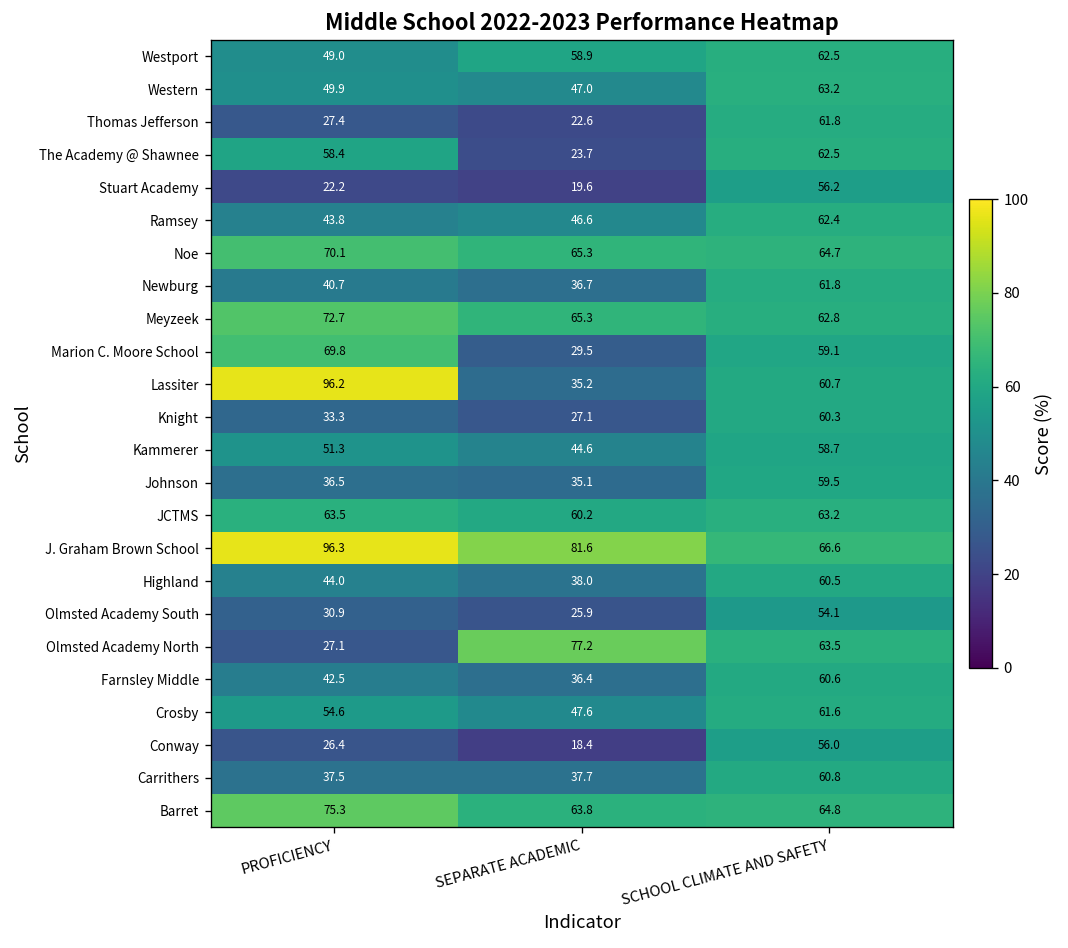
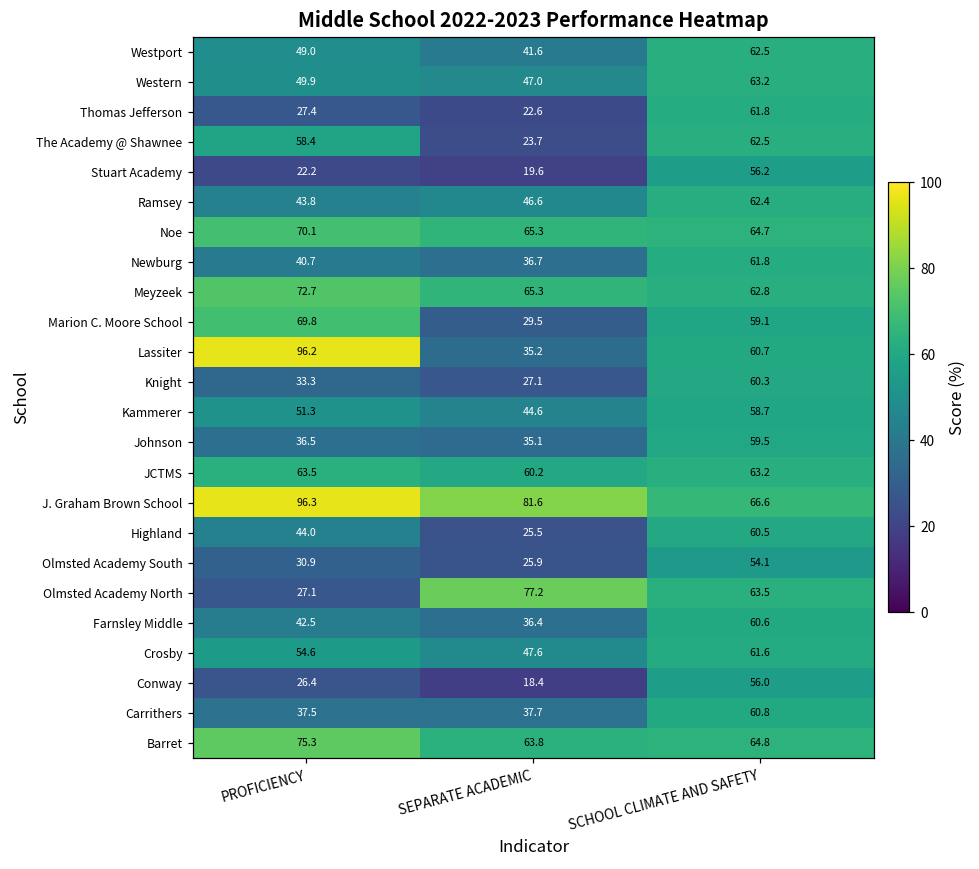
  {
    "Westport": {
      "PROFICIENCY": 49.0,
-     "SEPARATE ACADEMIC": 58.9,
+     "SEPARATE ACADEMIC": 41.6,
      "SCHOOL CLIMATE AND SAFETY": 62.5
    },
    "Western": {
      "PROFICIENCY": 49.9,
      "SEPARATE ACADEMIC": 47.0,
      "SCHOOL CLIMATE AND SAFETY": 63.2
    },
    "Thomas Jefferson": {
      "PROFICIENCY": 27.4,
      "SEPARATE ACADEMIC": 22.6,
      "SCHOOL CLIMATE AND SAFETY": 61.8
    },
    "The Academy @ Shawnee": {
      "PROFICIENCY": 58.4,
      "SEPARATE ACADEMIC": 23.7,
      "SCHOOL CLIMATE AND SAFETY": 62.5
    },
    "Stuart Academy": {
      "PROFICIENCY": 22.2,
      "SEPARATE ACADEMIC": 19.6,
      "SCHOOL CLIMATE AND SAFETY": 56.2
    },
    "Ramsey": {
      "PROFICIENCY": 43.8,
      "SEPARATE ACADEMIC": 46.6,
      "SCHOOL CLIMATE AND SAFETY": 62.4
    },
    "Noe": {
      "PROFICIENCY": 70.1,
      "SEPARATE ACADEMIC": 65.3,
      "SCHOOL CLIMATE AND SAFETY": 64.7
    },
    "Newburg": {
      "PROFICIENCY": 40.7,
      "SEPARATE ACADEMIC": 36.7,
      "SCHOOL CLIMATE AND SAFETY": 61.8
    },
    "Meyzeek": {
      "PROFICIENCY": 72.7,
      "SEPARATE ACADEMIC": 65.3,
      "SCHOOL CLIMATE AND SAFETY": 62.8
    },
    "Marion C. Moore School": {
      "PROFICIENCY": 69.8,
      "SEPARATE ACADEMIC": 29.5,
      "SCHOOL CLIMATE AND SAFETY": 59.1
    },
    "Lassiter": {
      "PROFICIENCY": 96.2,
      "SEPARATE ACADEMIC": 35.2,
      "SCHOOL CLIMATE AND SAFETY": 60.7
    },
    "Knight": {
      "PROFICIENCY": 33.3,
      "SEPARATE ACADEMIC": 27.1,
      "SCHOOL CLIMATE AND SAFETY": 60.3
    },
    "Kammerer": {
      "PROFICIENCY": 51.3,
      "SEPARATE ACADEMIC": 44.6,
      "SCHOOL CLIMATE AND SAFETY": 58.7
    },
    "Johnson": {
      "PROFICIENCY": 36.5,
      "SEPARATE ACADEMIC": 35.1,
      "SCHOOL CLIMATE AND SAFETY": 59.5
    },
    "JCTMS": {
      "PROFICIENCY": 63.5,
      "SEPARATE ACADEMIC": 60.2,
      "SCHOOL CLIMATE AND SAFETY": 63.2
    },
    "J. Graham Brown School": {
      "PROFICIENCY": 96.3,
      "SEPARATE ACADEMIC": 81.6,
      "SCHOOL CLIMATE AND SAFETY": 66.6
    },
    "Highland": {
      "PROFICIENCY": 44.0,
-     "SEPARATE ACADEMIC": 38.0,
+     "SEPARATE ACADEMIC": 25.5,
      "SCHOOL CLIMATE AND SAFETY": 60.5
    },
    "Olmsted Academy South": {
      "PROFICIENCY": 30.9,
      "SEPARATE ACADEMIC": 25.9,
      "SCHOOL CLIMATE AND SAFETY": 54.1
    },
    "Olmsted Academy North": {
      "PROFICIENCY": 27.1,
      "SEPARATE ACADEMIC": 77.2,
      "SCHOOL CLIMATE AND SAFETY": 63.5
    },
    "Farnsley Middle": {
      "PROFICIENCY": 42.5,
      "SEPARATE ACADEMIC": 36.4,
      "SCHOOL CLIMATE AND SAFETY": 60.6
    },
    "Crosby": {
      "PROFICIENCY": 54.6,
      "SEPARATE ACADEMIC": 47.6,
      "SCHOOL CLIMATE AND SAFETY": 61.6
    },
    "Conway": {
      "PROFICIENCY": 26.4,
      "SEPARATE ACADEMIC": 18.4,
      "SCHOOL CLIMATE AND SAFETY": 56.0
    },
    "Carrithers": {
      "PROFICIENCY": 37.5,
      "SEPARATE ACADEMIC": 37.7,
      "SCHOOL CLIMATE AND SAFETY": 60.8
    },
    "Barret": {
      "PROFICIENCY": 75.3,
      "SEPARATE ACADEMIC": 63.8,
      "SCHOOL CLIMATE AND SAFETY": 64.8
    }
  }
